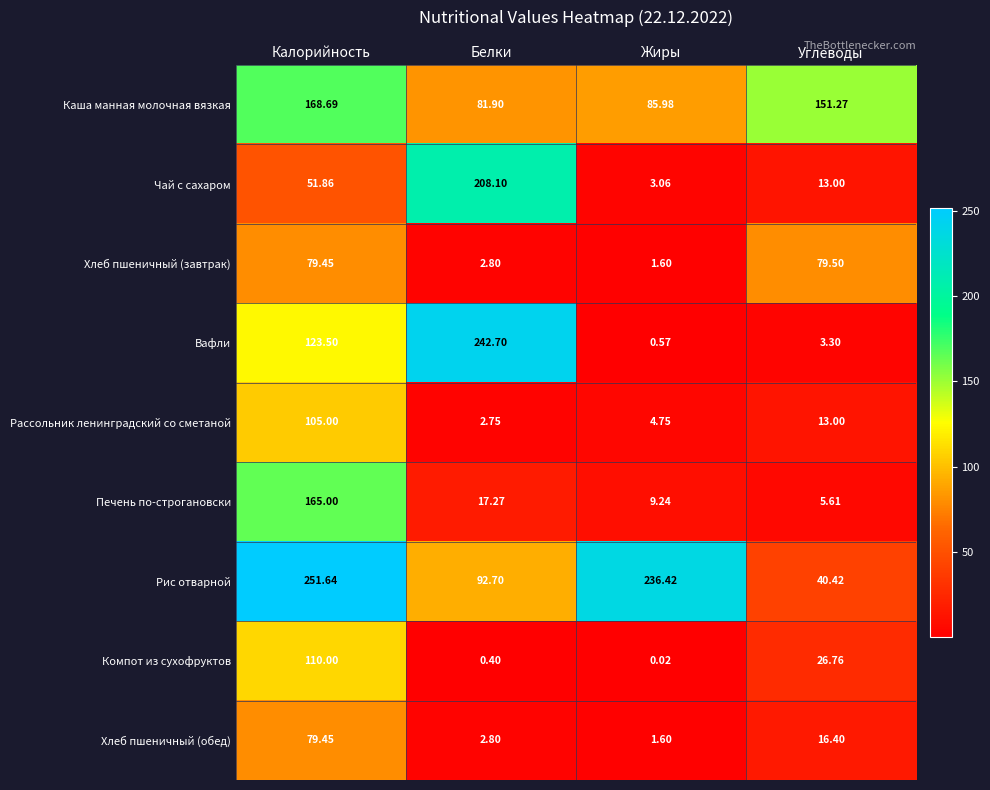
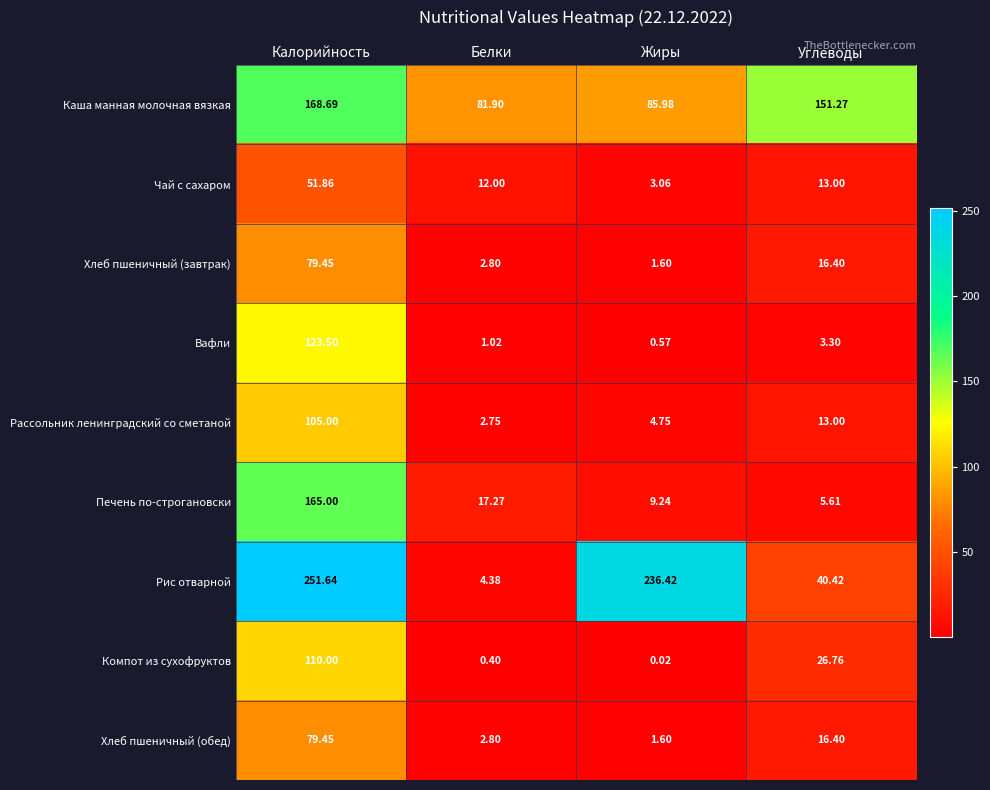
  {
    "Каша манная молочная вязкая": {
      "Калорийность": 168.69,
      "Белки": 81.90,
      "Жиры": 85.98,
      "Углеводы": 151.27
    },
    "Чай с сахаром": {
      "Калорийность": 51.86,
-     "Белки": 208.10,
+     "Белки": 12.00,
      "Жиры": 3.06,
      "Углеводы": 13.00
    },
    "Хлеб пшеничный (завтрак)": {
      "Калорийность": 79.45,
      "Белки": 2.80,
      "Жиры": 1.60,
-     "Углеводы": 79.50
+     "Углеводы": 16.40
    },
    "Вафли": {
      "Калорийность": 123.50,
-     "Белки": 242.70,
+     "Белки": 1.02,
      "Жиры": 0.57,
      "Углеводы": 3.30
    },
    "Рассольник ленинградский со сметаной": {
      "Калорийность": 105.00,
      "Белки": 2.75,
      "Жиры": 4.75,
      "Углеводы": 13.00
    },
    "Печень по-строгановски": {
      "Калорийность": 165.00,
      "Белки": 17.27,
      "Жиры": 9.24,
      "Углеводы": 5.61
    },
    "Рис отварной": {
      "Калорийность": 251.64,
-     "Белки": 92.70,
+     "Белки": 4.38,
      "Жиры": 236.42,
      "Углеводы": 40.42
    },
    "Компот из сухофруктов": {
      "Калорийность": 110.00,
      "Белки": 0.40,
      "Жиры": 0.02,
      "Углеводы": 26.76
    },
    "Хлеб пшеничный (обед)": {
      "Калорийность": 79.45,
      "Белки": 2.80,
      "Жиры": 1.60,
      "Углеводы": 16.40
    }
  }
